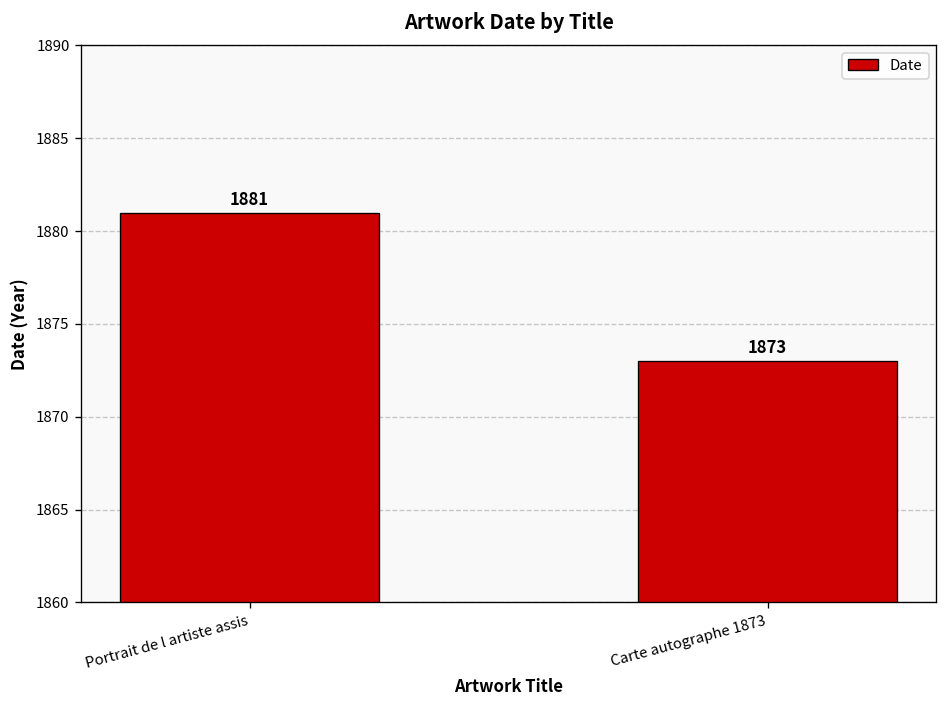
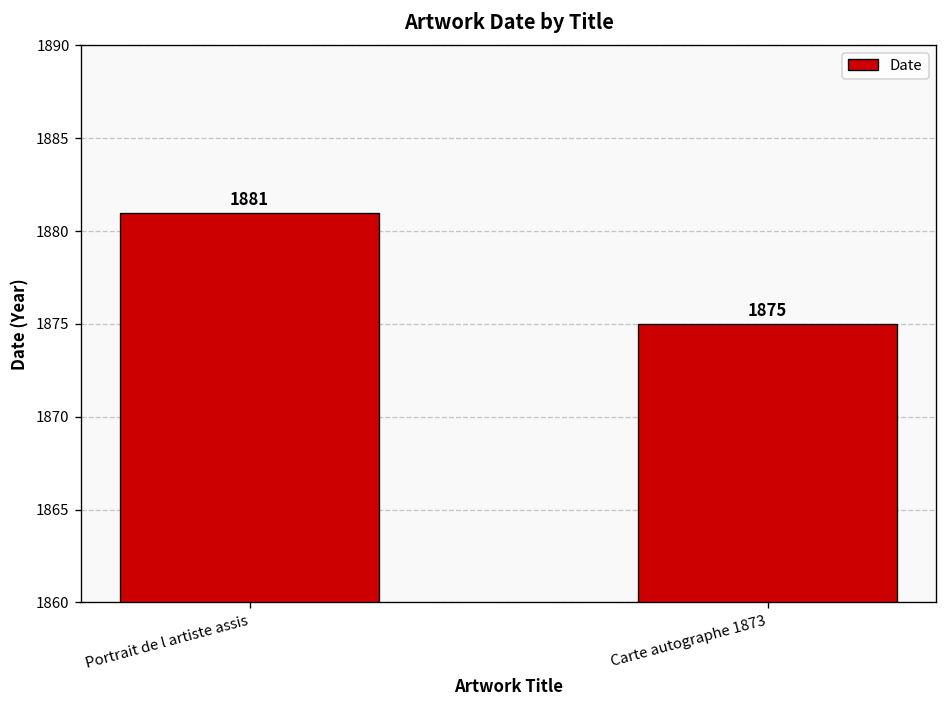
  {
    "Portrait de l artiste assis": 1881,
-   "Carte autographe 1873": 1873
+   "Carte autographe 1873": 1875
  }
